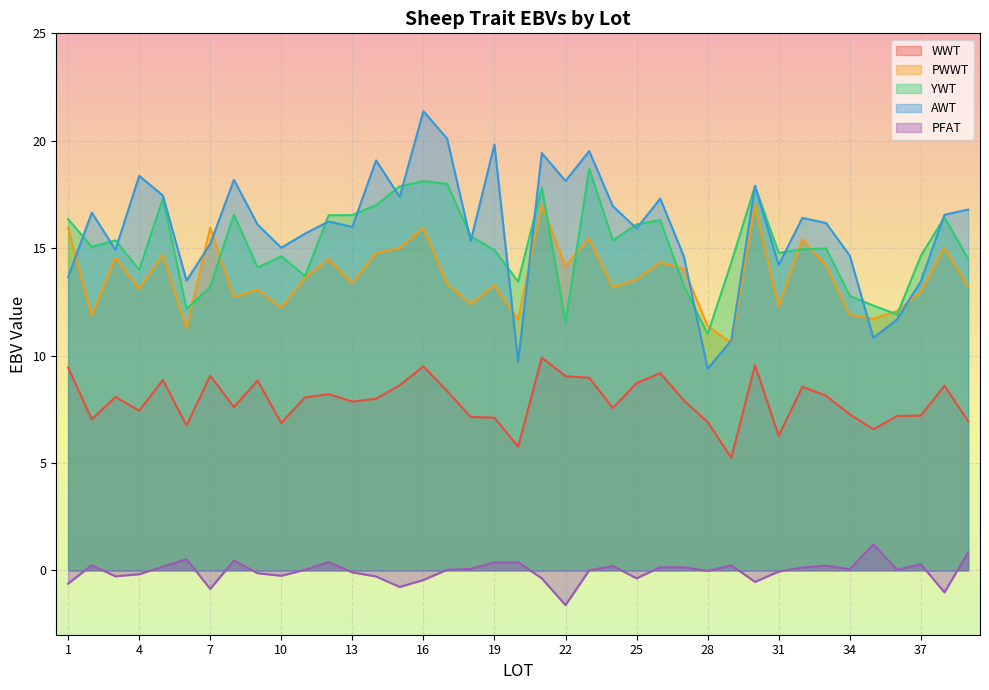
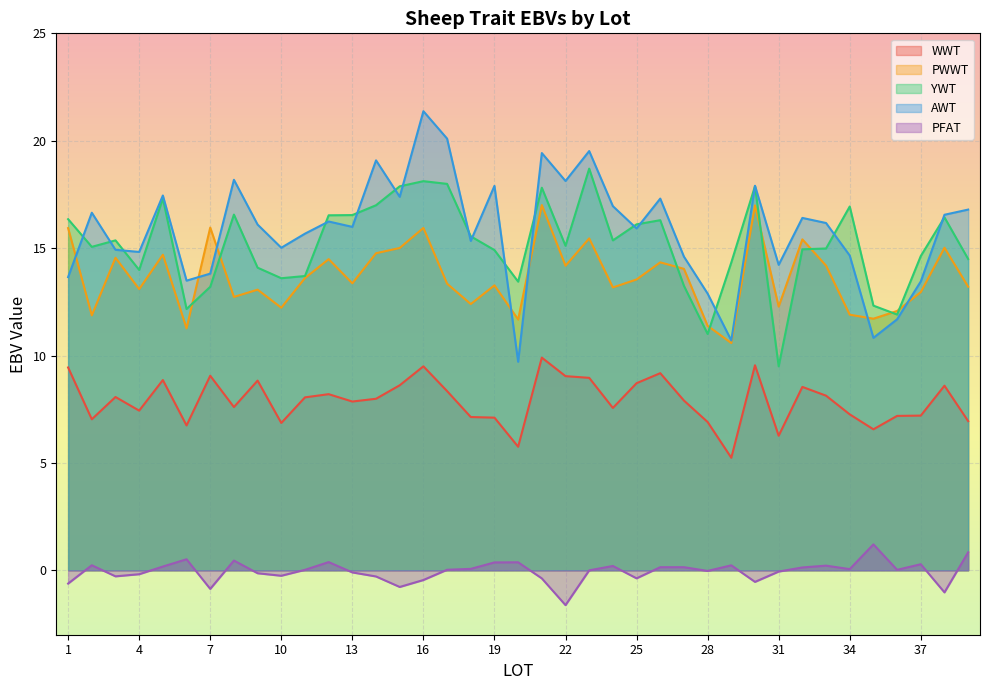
  {
    "YWT": {
      "1": 16.3,
      "4": 14.0,
      "7": 13.2,
-     "10": 14.6,
+     "10": 13.6,
      "13": 16.5,
      "16": 18.1,
      "19": 14.9,
-     "22": 11.6,
+     "22": 15.1,
      "25": 16.1,
      "28": 11.0,
-     "31": 14.8,
-     "34": 12.8,
+     "31": 9.5,
+     "34": 16.9,
      "37": 14.6
    },
    "AWT": {
      "1": 13.7,
-     "4": 18.4,
-     "7": 15.2,
+     "4": 14.8,
+     "7": 13.8,
      "10": 15.0,
      "13": 16.0,
      "16": 21.4,
-     "19": 19.8,
+     "19": 17.9,
      "22": 18.1,
      "25": 15.9,
-     "28": 9.4,
+     "28": 12.9,
      "31": 14.2,
      "34": 14.7,
      "37": 13.4
    }
  }
